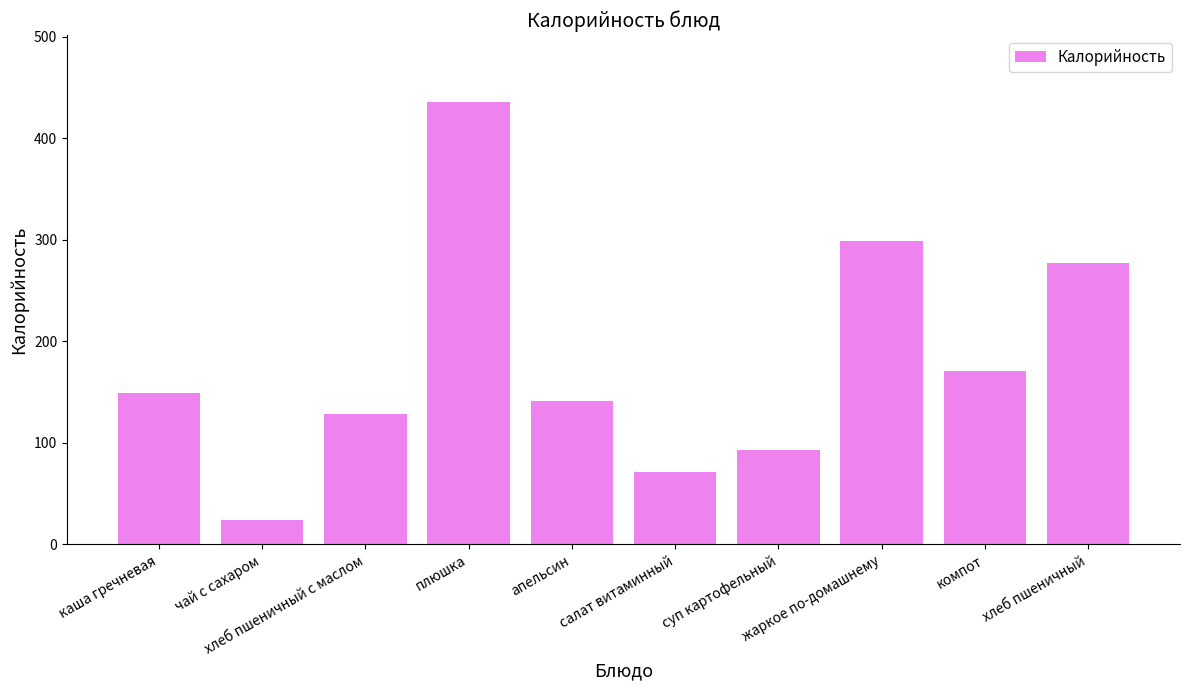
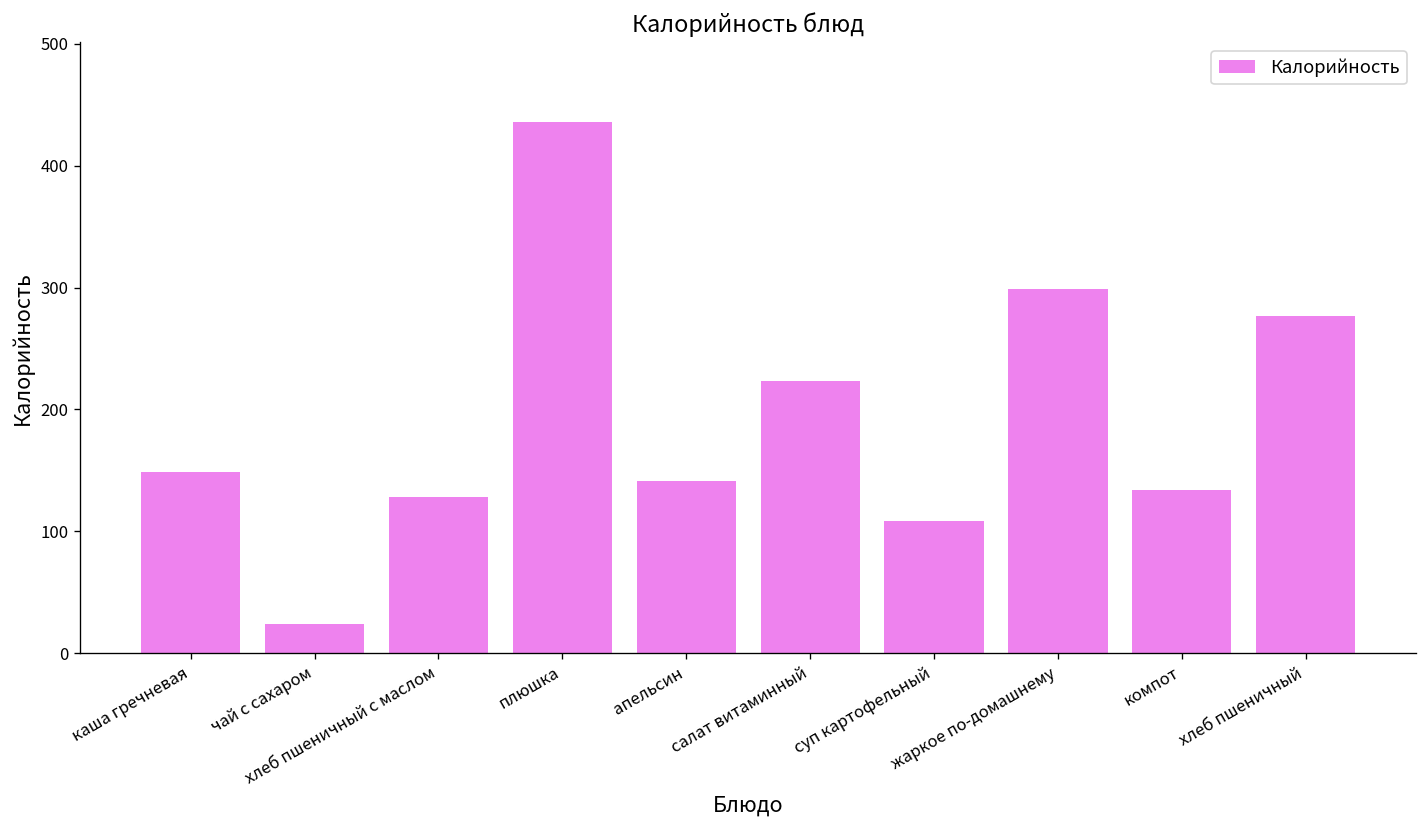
  {
    "каша гречневая": 149,
    "чай с сахаром": 24,
    "хлеб пшеничный с маслом": 128,
    "плюшка": 436,
    "апельсин": 142,
-   "салат витаминный": 71,
-   "суп картофельный": 93,
+   "салат витаминный": 224,
+   "суп картофельный": 109,
    "жаркое по-домашнему": 299,
-   "компот": 171,
+   "компот": 134,
    "хлеб пшеничный": 277
  }
